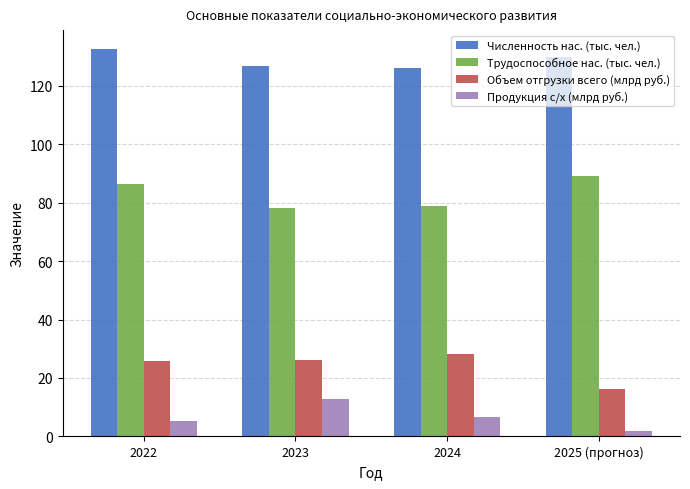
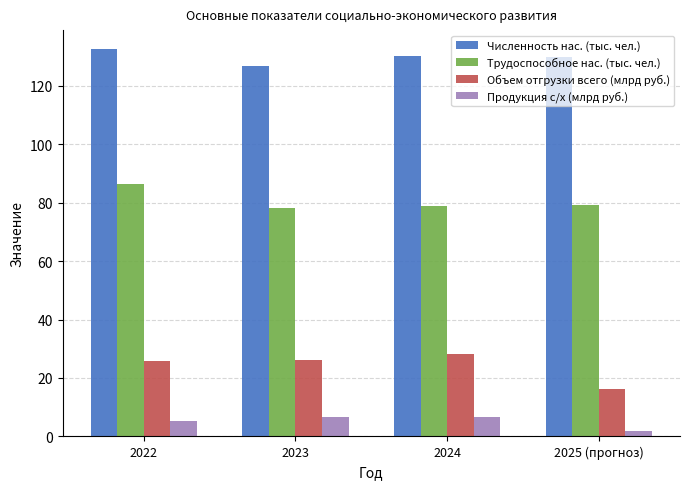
  {
    "Численность нас. (тыс. чел.)": {
      "2022": 132,
      "2023": 127,
-     "2024": 126
+     "2024": 130
    },
    "Трудоспособное нас. (тыс. чел.)": {
      "2022": 87,
      "2023": 78,
      "2024": 79,
-     "2025 (прогноз)": 89
+     "2025 (прогноз)": 79
    },
    "Объем отгрузки всего (млрд руб.)": {
      "2022": 26,
      "2023": 26,
      "2024": 28,
      "2025 (прогноз)": 16
    },
    "Продукция с/х (млрд руб.)": {
      "2022": 5,
-     "2023": 13,
+     "2023": 7,
      "2024": 7,
      "2025 (прогноз)": 2
    }
  }
